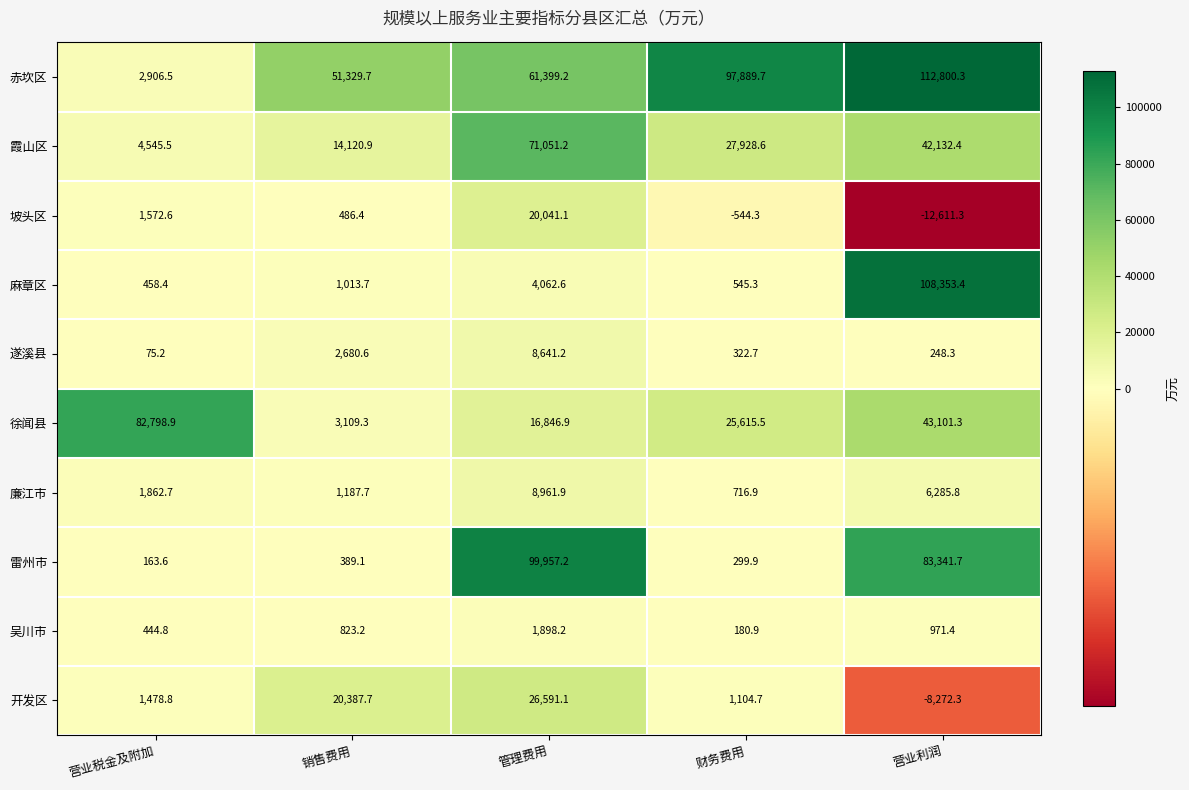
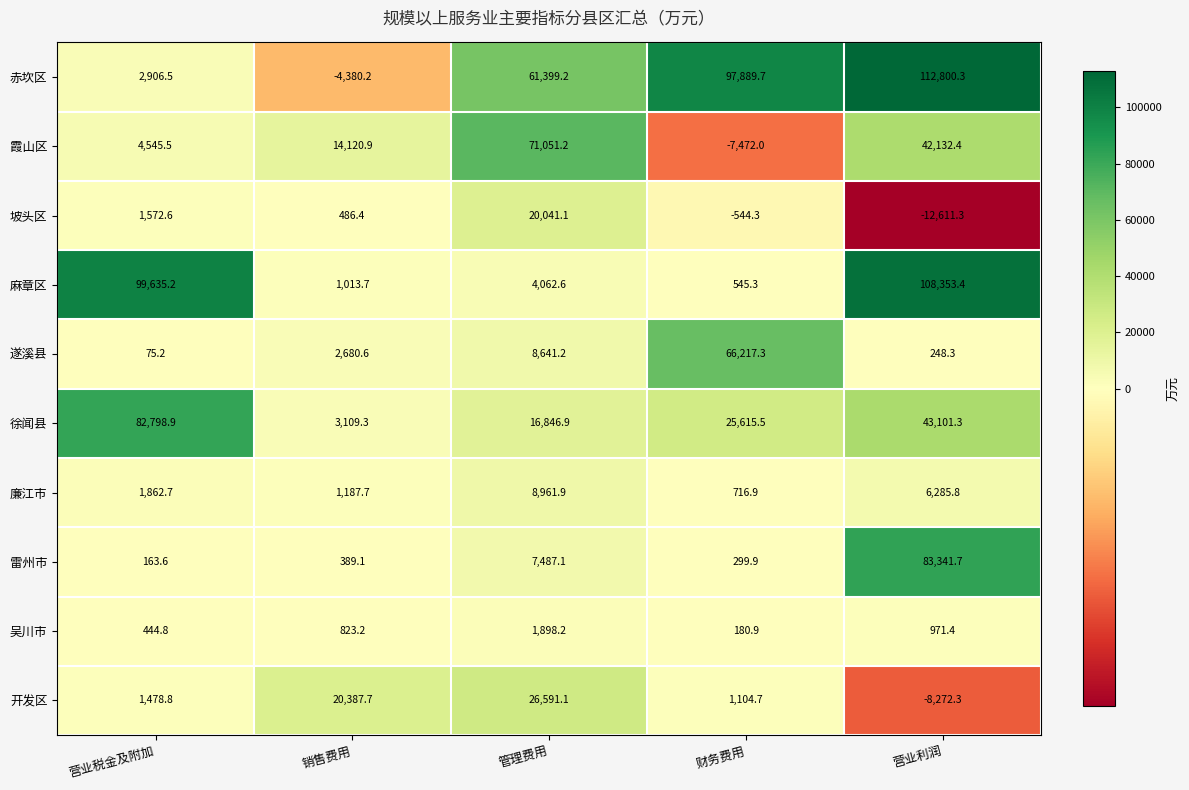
  {
    "赤坎区": {
      "营业税金及附加": "2,906.5",
-     "销售费用": "51,329.7",
+     "销售费用": "-4,380.2",
      "管理费用": "61,399.2",
      "财务费用": "97,889.7",
      "营业利润": "112,800.3"
    },
    "霞山区": {
      "营业税金及附加": "4,545.5",
      "销售费用": "14,120.9",
      "管理费用": "71,051.2",
-     "财务费用": "27,928.6",
+     "财务费用": "-7,472.0",
      "营业利润": "42,132.4"
    },
    "坡头区": {
      "营业税金及附加": "1,572.6",
      "销售费用": "486.4",
      "管理费用": "20,041.1",
      "财务费用": "-544.3",
      "营业利润": "-12,611.3"
    },
    "麻章区": {
-     "营业税金及附加": "458.4",
+     "营业税金及附加": "99,635.2",
      "销售费用": "1,013.7",
      "管理费用": "4,062.6",
      "财务费用": "545.3",
      "营业利润": "108,353.4"
    },
    "遂溪县": {
      "营业税金及附加": "75.2",
      "销售费用": "2,680.6",
      "管理费用": "8,641.2",
-     "财务费用": "322.7",
+     "财务费用": "66,217.3",
      "营业利润": "248.3"
    },
    "徐闻县": {
      "营业税金及附加": "82,798.9",
      "销售费用": "3,109.3",
      "管理费用": "16,846.9",
      "财务费用": "25,615.5",
      "营业利润": "43,101.3"
    },
    "廉江市": {
      "营业税金及附加": "1,862.7",
      "销售费用": "1,187.7",
      "管理费用": "8,961.9",
      "财务费用": "716.9",
      "营业利润": "6,285.8"
    },
    "雷州市": {
      "营业税金及附加": "163.6",
      "销售费用": "389.1",
-     "管理费用": "99,957.2",
+     "管理费用": "7,487.1",
      "财务费用": "299.9",
      "营业利润": "83,341.7"
    },
    "吴川市": {
      "营业税金及附加": "444.8",
      "销售费用": "823.2",
      "管理费用": "1,898.2",
      "财务费用": "180.9",
      "营业利润": "971.4"
    },
    "开发区": {
      "营业税金及附加": "1,478.8",
      "销售费用": "20,387.7",
      "管理费用": "26,591.1",
      "财务费用": "1,104.7",
      "营业利润": "-8,272.3"
    }
  }
